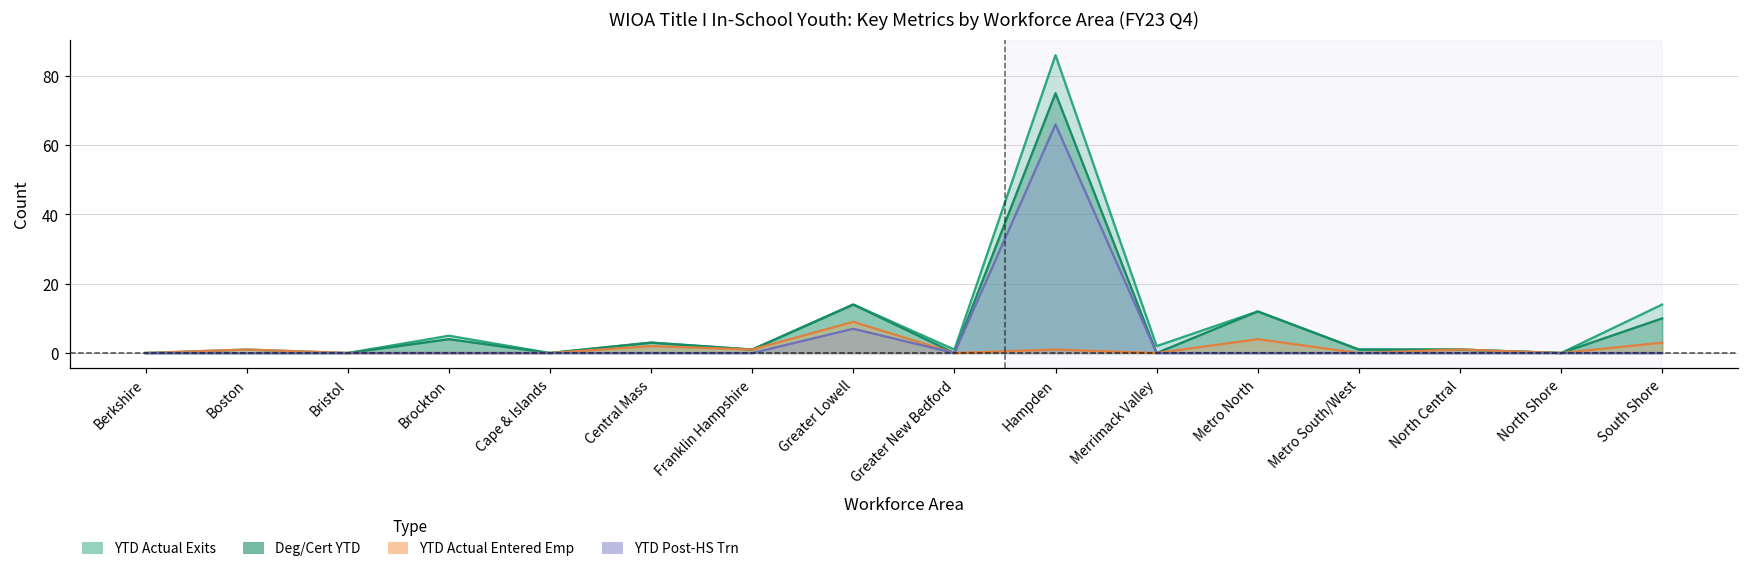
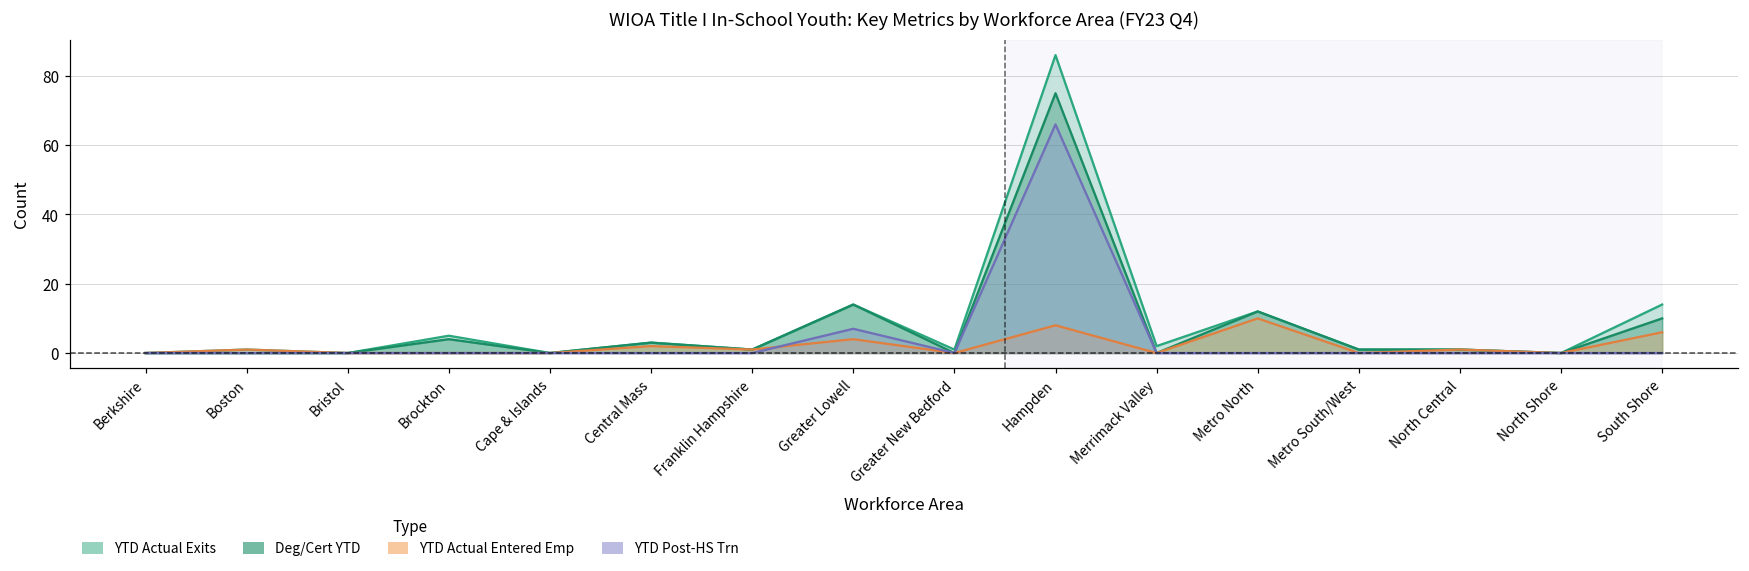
  {
    "YTD Actual Entered Emp": {
      "Central Mass": 2,
-     "Greater Lowell": 9,
-     "Hampden": 1,
-     "Metro North": 4,
-     "South Shore": 3
+     "Greater Lowell": 4,
+     "Hampden": 8,
+     "Metro North": 10,
+     "South Shore": 6
    }
  }
